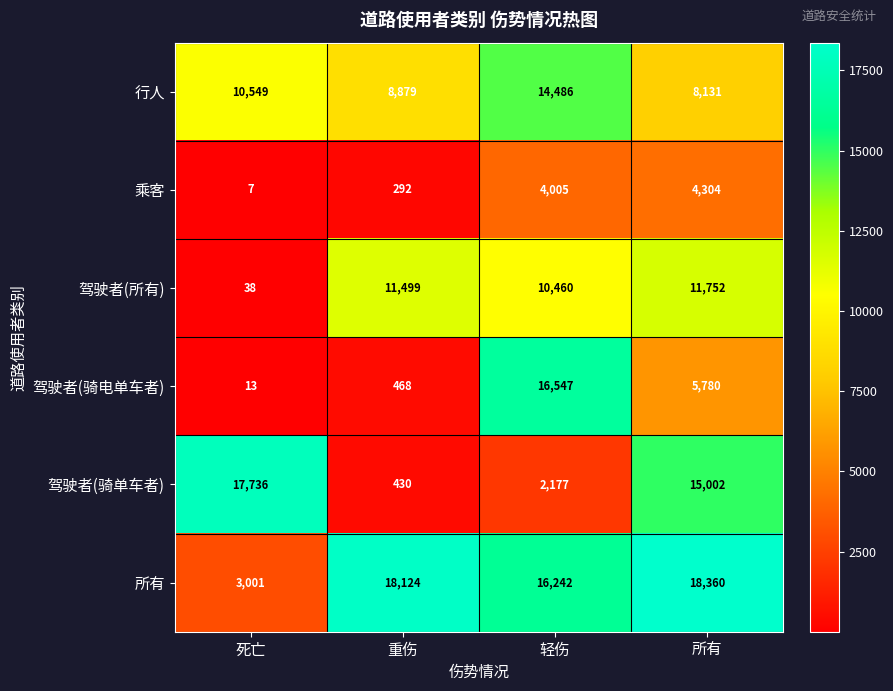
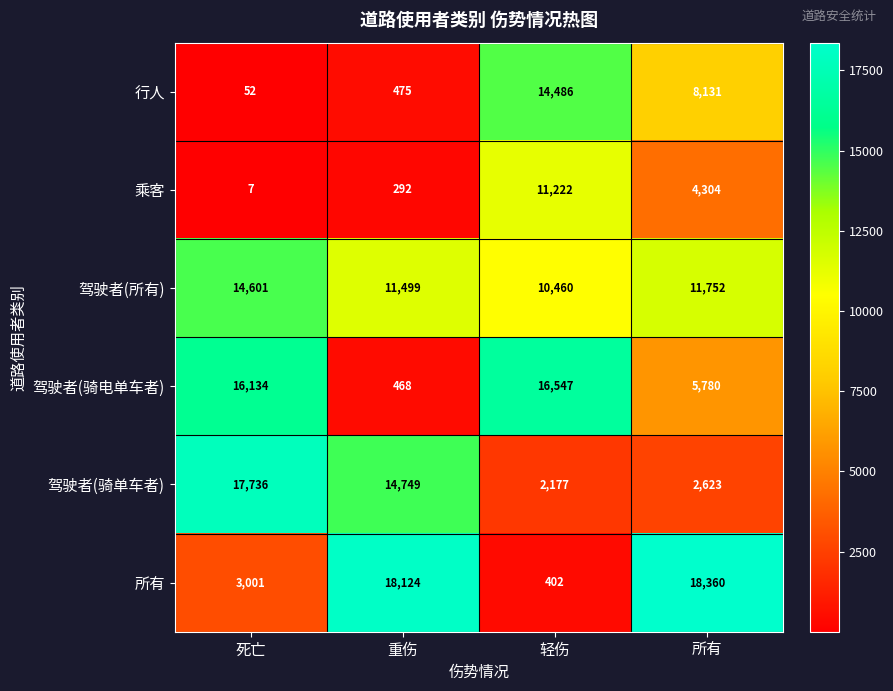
  {
    "行人": {
-     "死亡": "10,549",
-     "重伤": "8,879",
+     "死亡": "52",
+     "重伤": "475",
      "轻伤": "14,486",
      "所有": "8,131"
    },
    "乘客": {
      "死亡": "7",
      "重伤": "292",
-     "轻伤": "4,005",
+     "轻伤": "11,222",
      "所有": "4,304"
    },
    "驾驶者(所有)": {
-     "死亡": "38",
+     "死亡": "14,601",
      "重伤": "11,499",
      "轻伤": "10,460",
      "所有": "11,752"
    },
    "驾驶者(骑电单车者)": {
-     "死亡": "13",
+     "死亡": "16,134",
      "重伤": "468",
      "轻伤": "16,547",
      "所有": "5,780"
    },
    "驾驶者(骑单车者)": {
      "死亡": "17,736",
-     "重伤": "430",
+     "重伤": "14,749",
      "轻伤": "2,177",
-     "所有": "15,002"
+     "所有": "2,623"
    },
    "所有": {
      "死亡": "3,001",
      "重伤": "18,124",
-     "轻伤": "16,242",
+     "轻伤": "402",
      "所有": "18,360"
    }
  }
